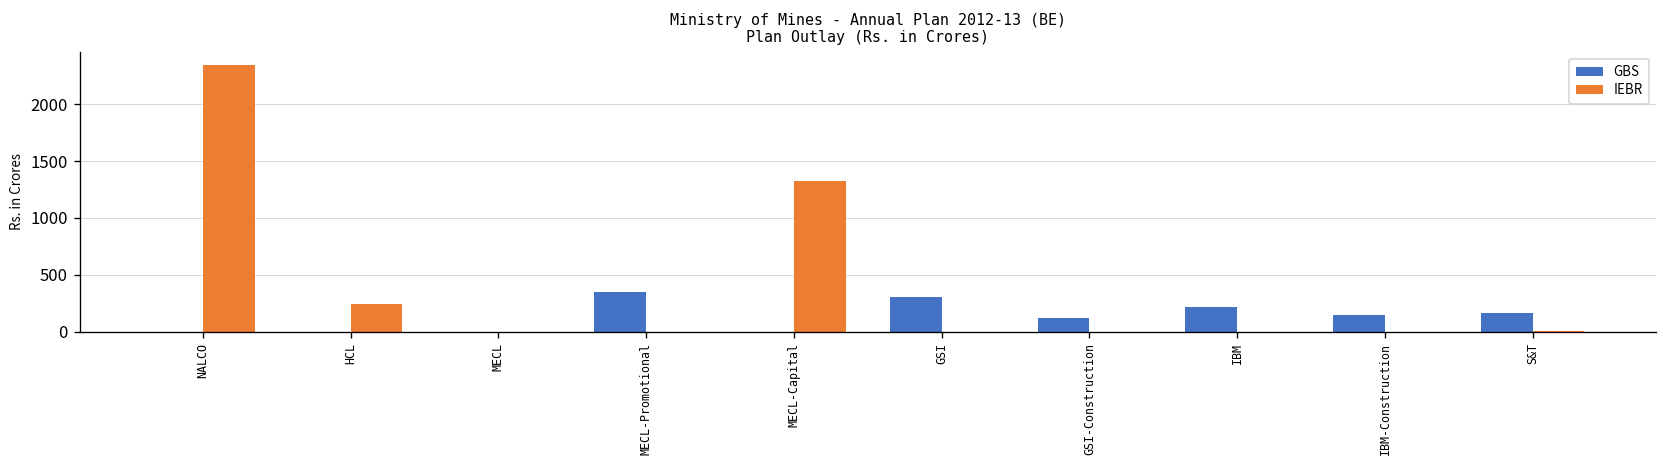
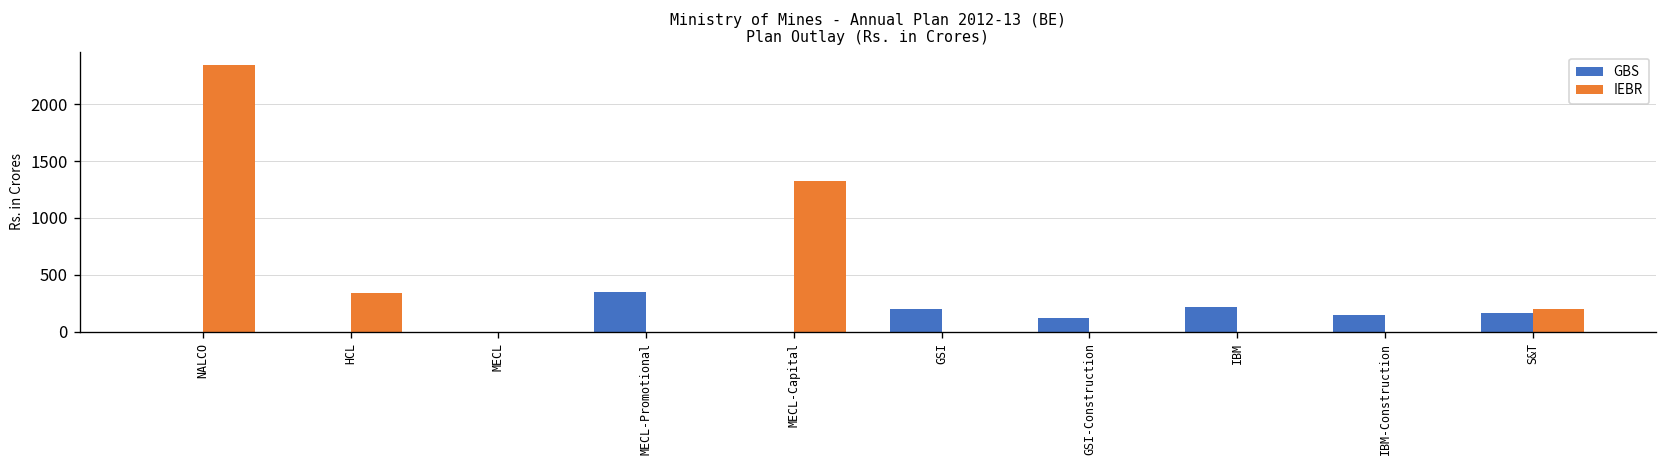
  {
    "GBS": {
      "NALCO": 0,
      "HCL": 0,
      "MECL": 0,
      "MECL-Promotional": 300,
      "MECL-Capital": 0,
-     "GSI": 300,
+     "GSI": 200,
      "GSI-Construction": 100,
      "IBM": 200,
      "IBM-Construction": 100,
      "S&T": 200
    },
    "IEBR": {
      "NALCO": 2300,
-     "HCL": 200,
+     "HCL": 300,
      "MECL": 0,
      "MECL-Promotional": 0,
      "MECL-Capital": 1300,
      "GSI": 0,
      "GSI-Construction": 0,
      "IBM": 0,
      "IBM-Construction": 0,
-     "S&T": 0
+     "S&T": 200
    }
  }
